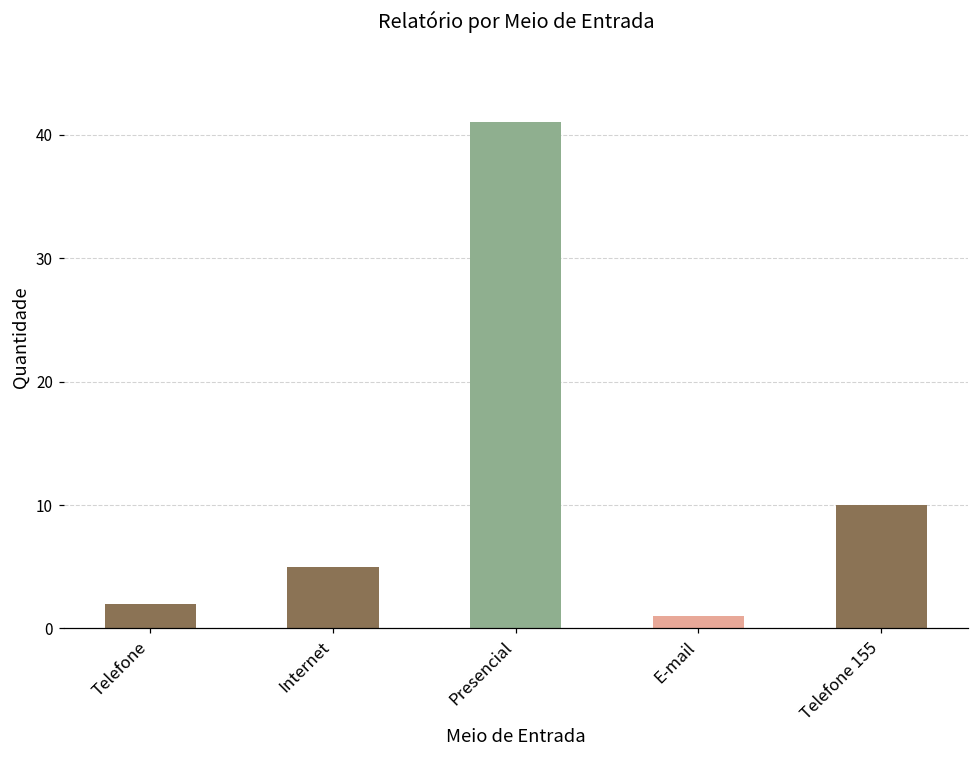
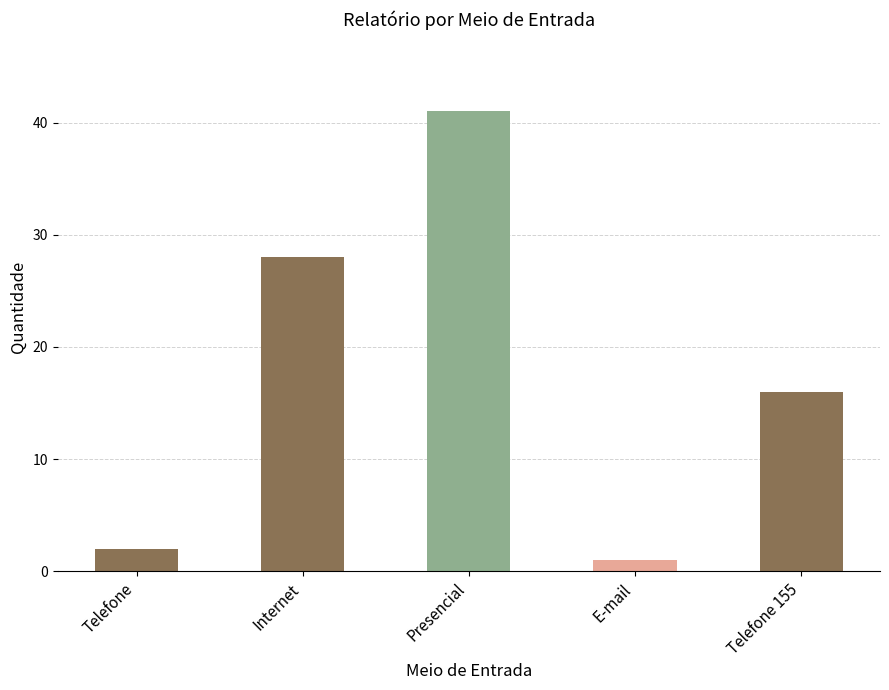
  {
    "Telefone": 2,
-   "Internet": 5,
+   "Internet": 28,
    "Presencial": 41,
    "E-mail": 1,
-   "Telefone 155": 10
+   "Telefone 155": 16
  }
